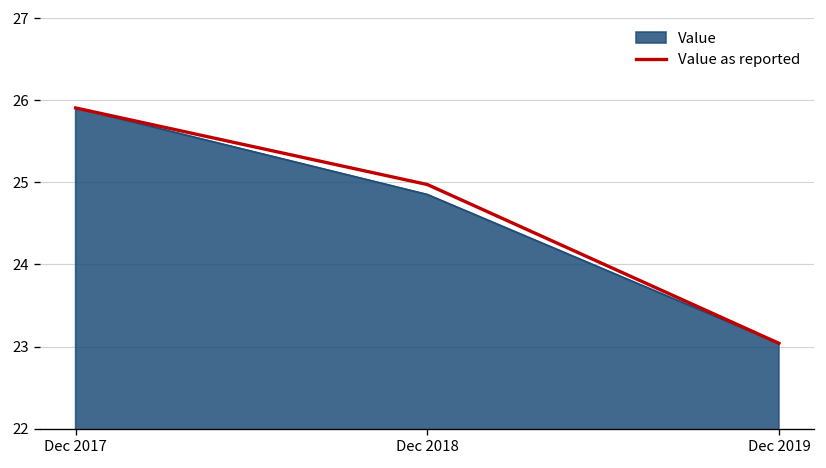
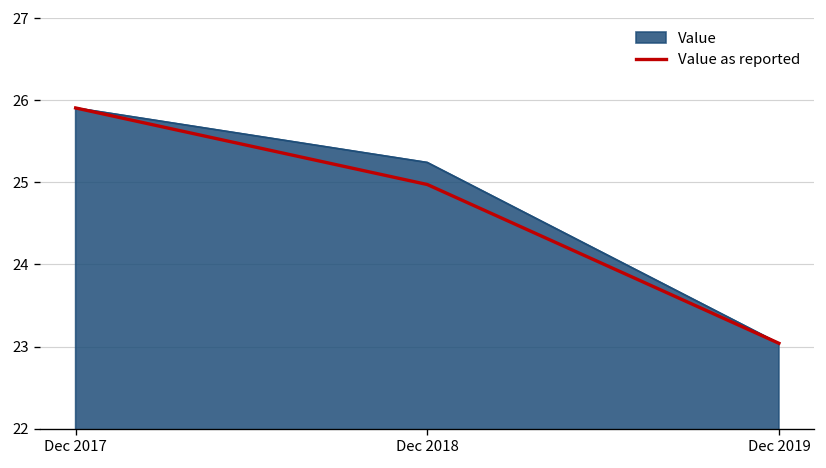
  {
    "Value": {
-     "Dec 2018": 24.9
+     "Dec 2018": 25.2
    },
    "Value as reported": {
      "Dec 2018": 25.0
    }
  }
